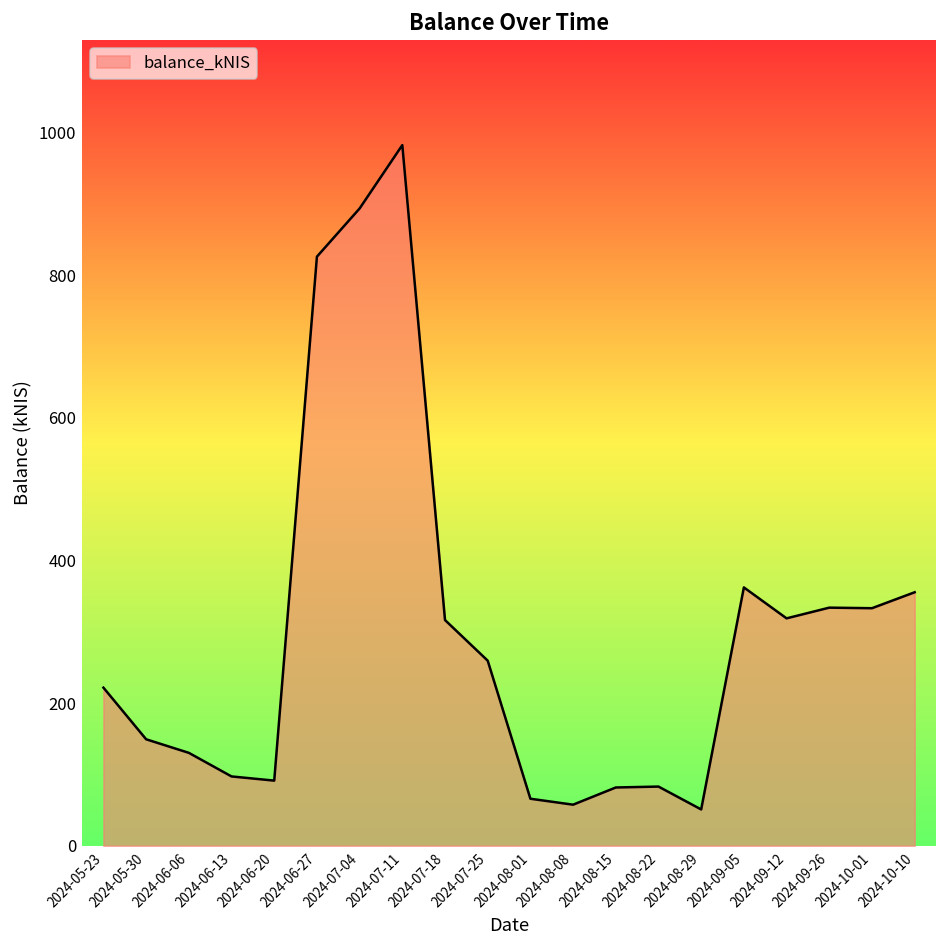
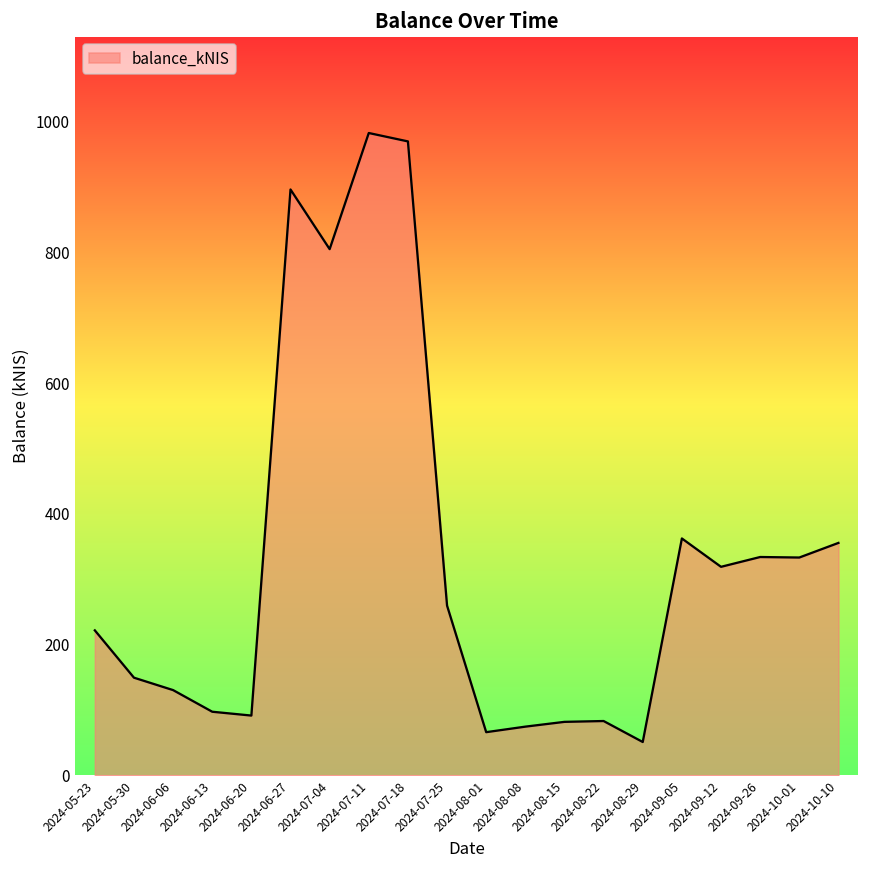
  {
    "2024-05-23": 220,
    "2024-05-30": 150,
    "2024-06-06": 130,
    "2024-06-13": 100,
    "2024-06-20": 90,
-   "2024-06-27": 830,
-   "2024-07-04": 890,
+   "2024-06-27": 900,
+   "2024-07-04": 810,
    "2024-07-11": 980,
-   "2024-07-18": 320,
+   "2024-07-18": 970,
    "2024-07-25": 260,
    "2024-08-01": 70,
-   "2024-08-08": 60,
+   "2024-08-08": 70,
    "2024-08-15": 80,
    "2024-08-22": 80,
    "2024-08-29": 50,
    "2024-09-05": 360,
    "2024-09-12": 320,
    "2024-09-26": 330,
    "2024-10-01": 330,
    "2024-10-10": 360
  }
